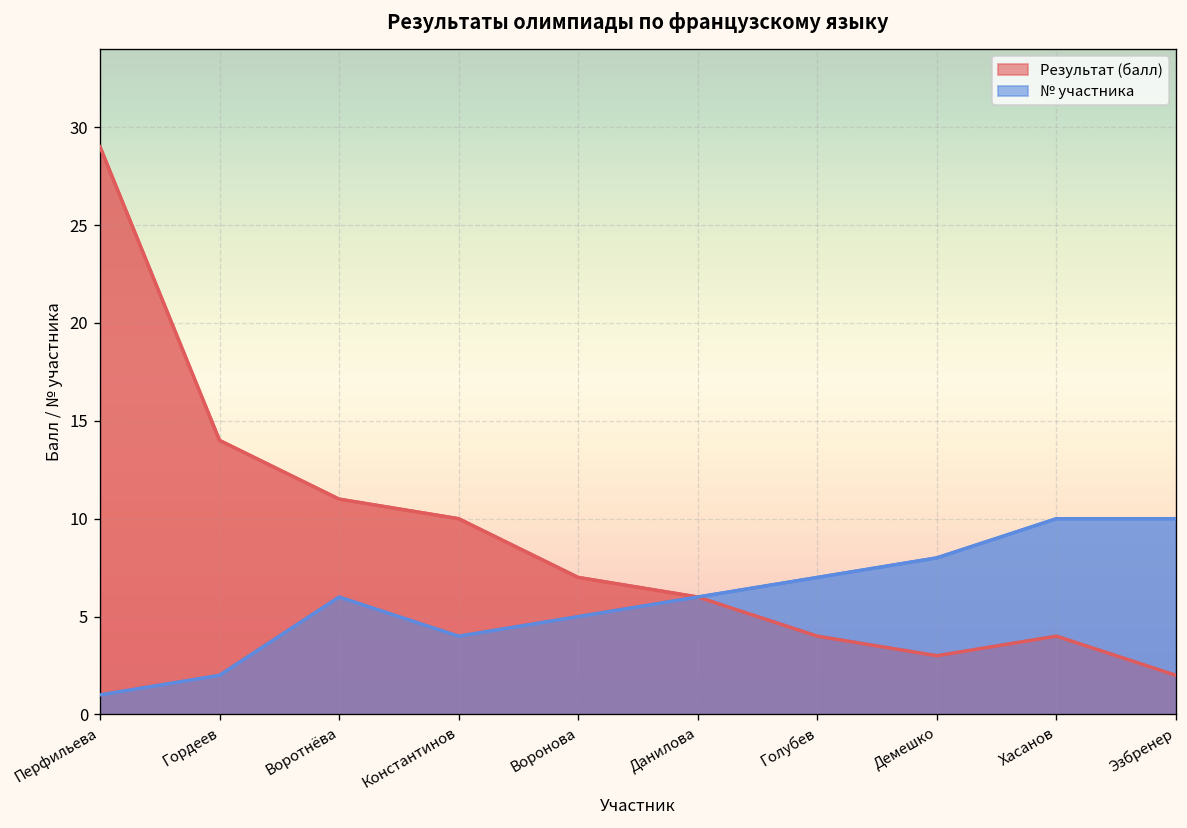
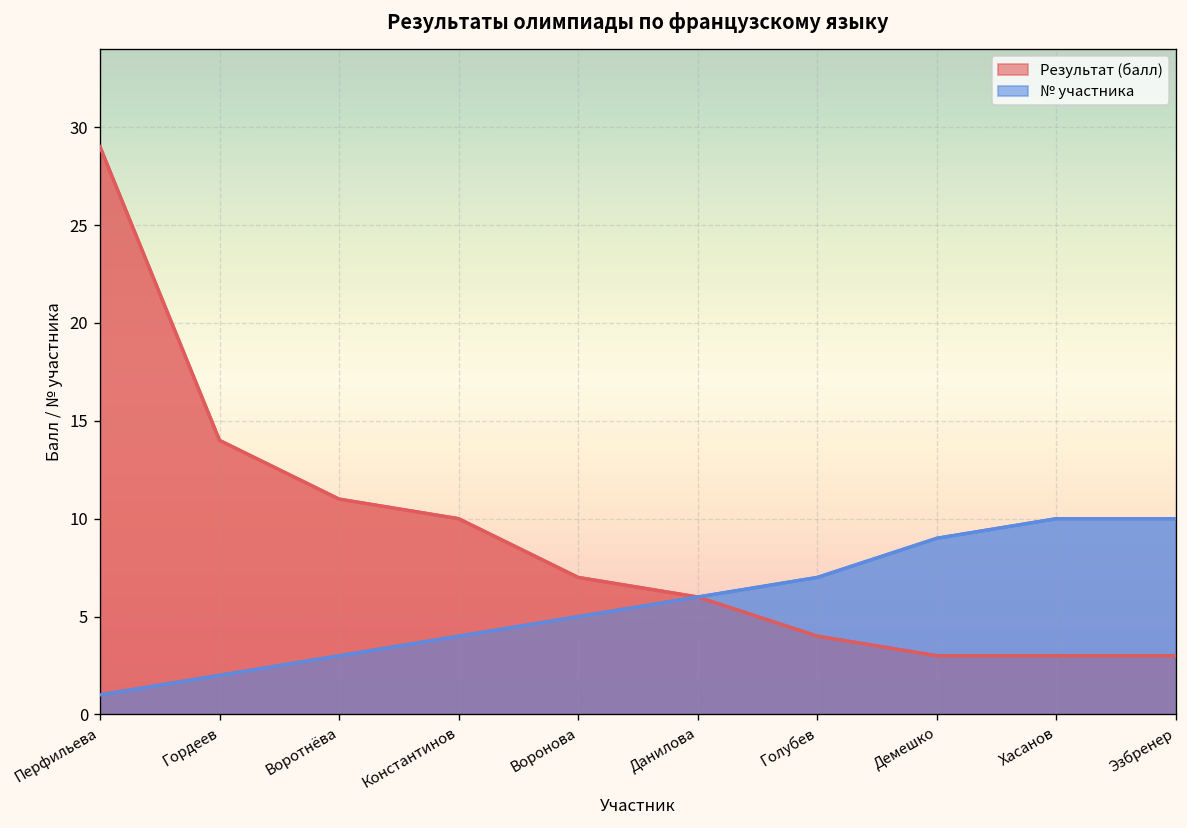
  {
    "Результат (балл)": {
      "Перфильева": 29,
      "Гордеев": 14,
      "Воротнёва": 11,
      "Константинов": 10,
      "Воронова": 7,
      "Голубев": 4,
      "Демешко": 3,
-     "Хасанов": 4,
-     "Эзбренер": 2
+     "Хасанов": 3,
+     "Эзбренер": 3
    },
    "№ участника": {
      "Перфильева": 1,
      "Гордеев": 2,
-     "Воротнёва": 6,
+     "Воротнёва": 3,
      "Константинов": 4,
      "Воронова": 5,
      "Голубев": 7,
-     "Демешко": 8,
+     "Демешко": 9,
      "Хасанов": 10,
      "Эзбренер": 10
    }
  }
